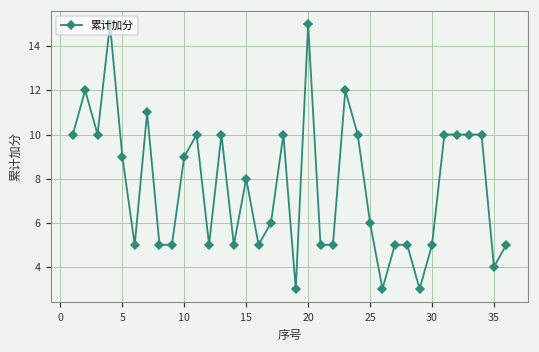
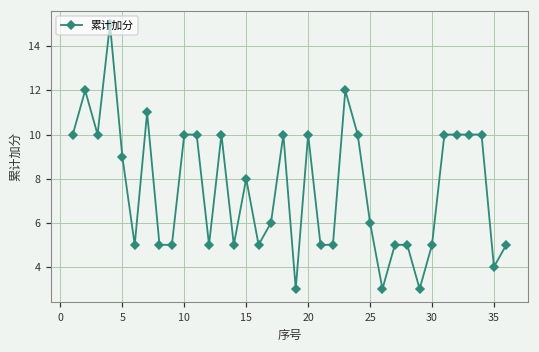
  {
    "5": 9,
-   "10": 9,
+   "10": 10,
    "15": 8,
-   "20": 15,
+   "20": 10,
    "25": 6,
    "30": 5,
    "35": 4
  }
